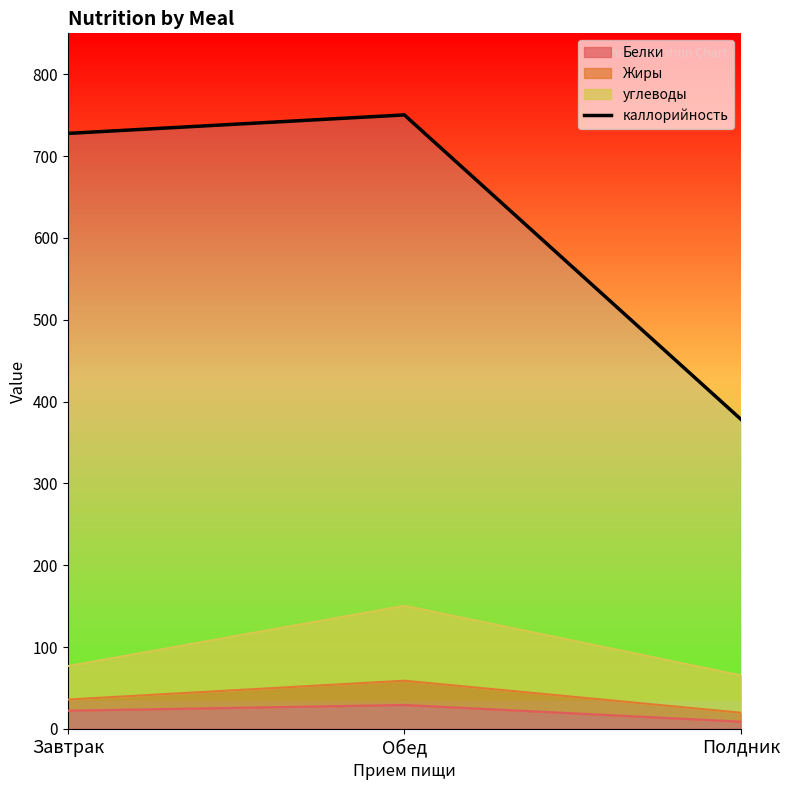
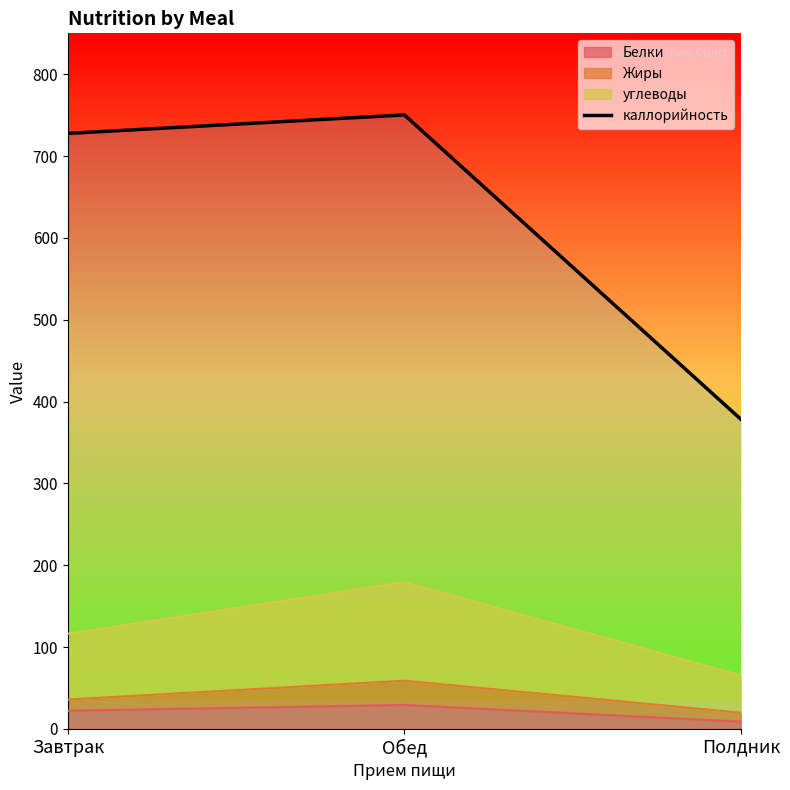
  {
    "углеводы": {
-     "Завтрак": 40,
-     "Обед": 90,
+     "Завтрак": 80,
+     "Обед": 120,
      "Полдник": 50
    },
    "каллорийность": {
      "Завтрак": 730,
      "Обед": 750,
      "Полдник": 380
    }
  }
